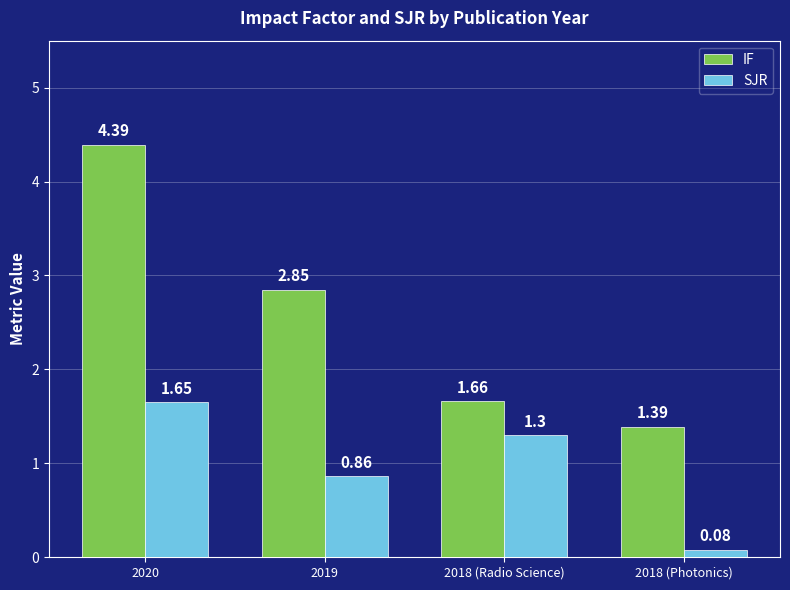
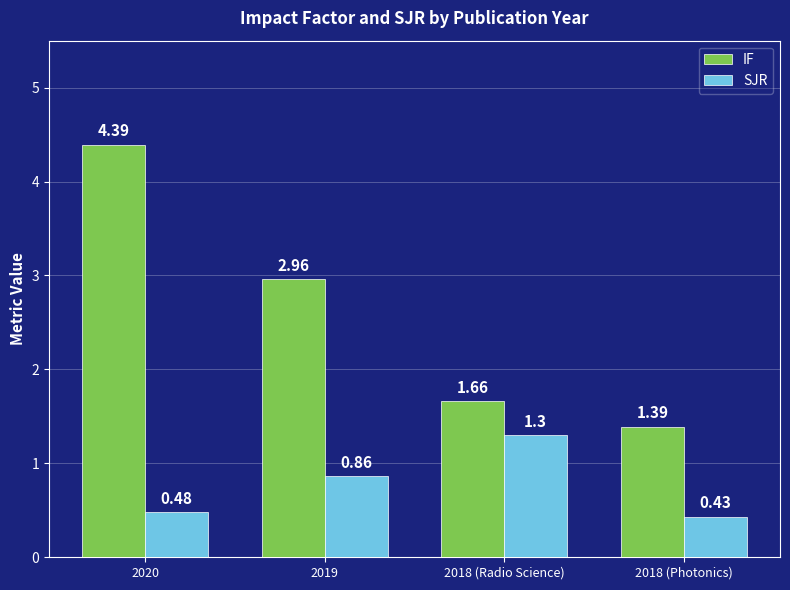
  {
    "IF": {
      "2020": 4.39,
-     "2019": 2.85,
+     "2019": 2.96,
      "2018 (Radio Science)": 1.66,
      "2018 (Photonics)": 1.39
    },
    "SJR": {
-     "2020": 1.65,
+     "2020": 0.48,
      "2019": 0.86,
      "2018 (Radio Science)": 1.3,
-     "2018 (Photonics)": 0.08
+     "2018 (Photonics)": 0.43
    }
  }
